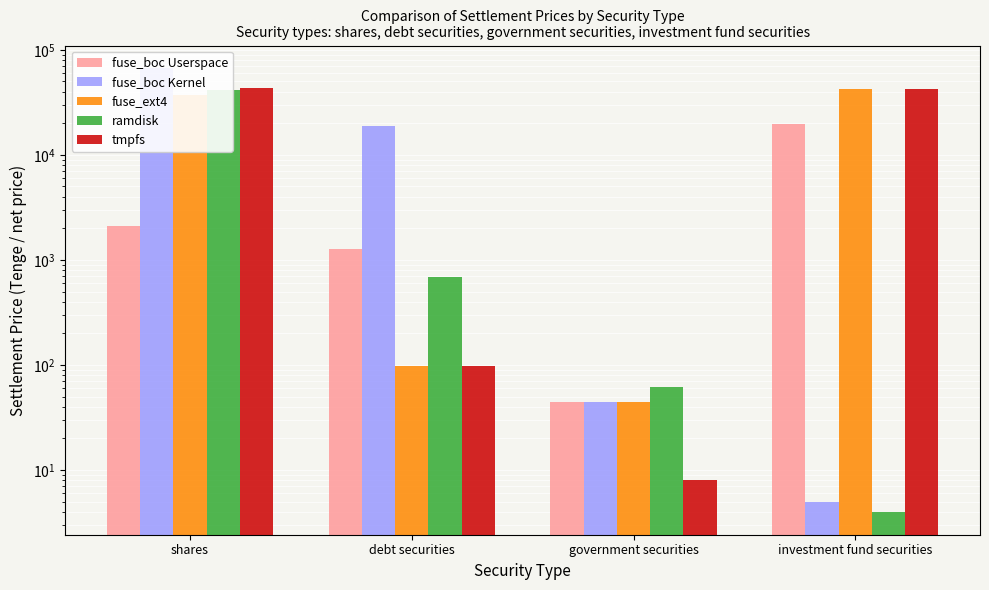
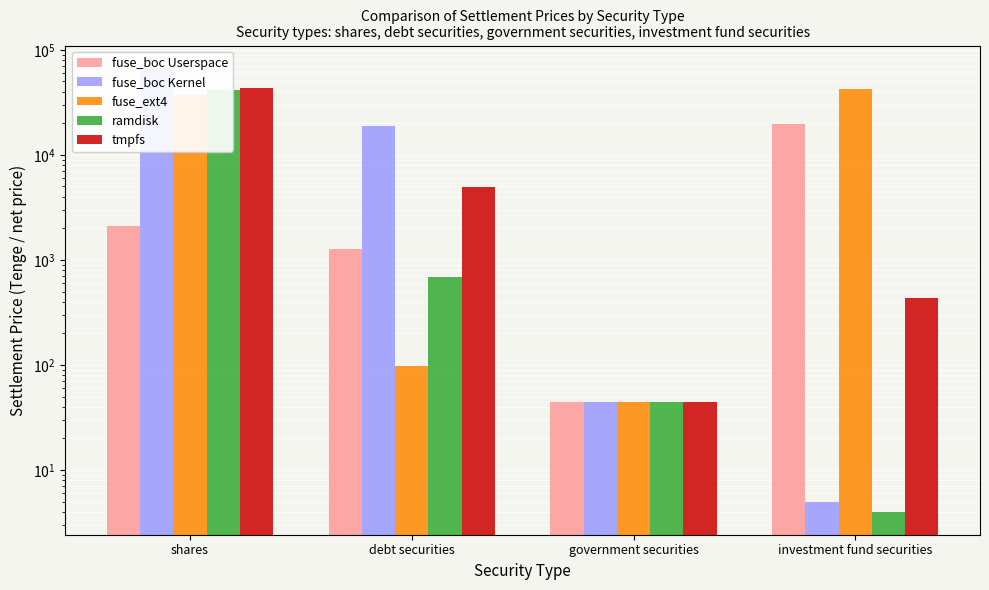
  {
    "fuse_boc Userspace": {
      "shares": 2100,
      "debt securities": 1300,
      "government securities": 44,
      "investment fund securities": 19000
    },
    "fuse_boc Kernel": {
      "debt securities": 19000,
      "government securities": 44,
      "investment fund securities": 5
    },
    "fuse_ext4": {
      "debt securities": 100,
      "government securities": 44,
      "investment fund securities": 43000
    },
    "ramdisk": {
      "debt securities": 700,
-     "government securities": 60,
+     "government securities": 44,
      "investment fund securities": 4
    },
    "tmpfs": {
      "shares": 44000,
-     "debt securities": 100,
-     "government securities": 8,
-     "investment fund securities": 43000
+     "debt securities": 5000,
+     "government securities": 44,
+     "investment fund securities": 440
    }
  }
